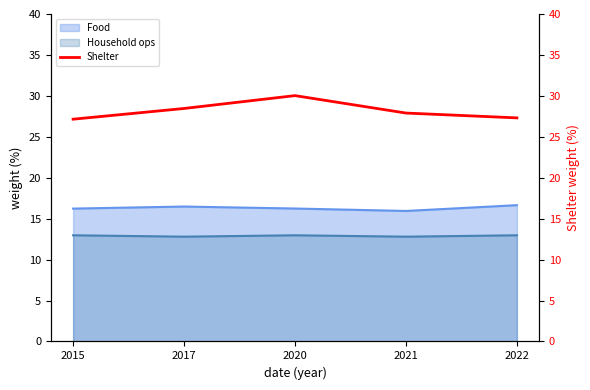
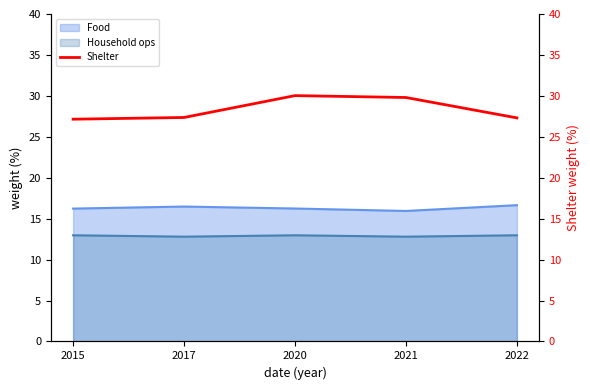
  {
    "Shelter": {
      "2015": 27,
-     "2017": 28,
+     "2017": 27,
      "2020": 30,
-     "2021": 28,
+     "2021": 30,
      "2022": 27
    }
  }
